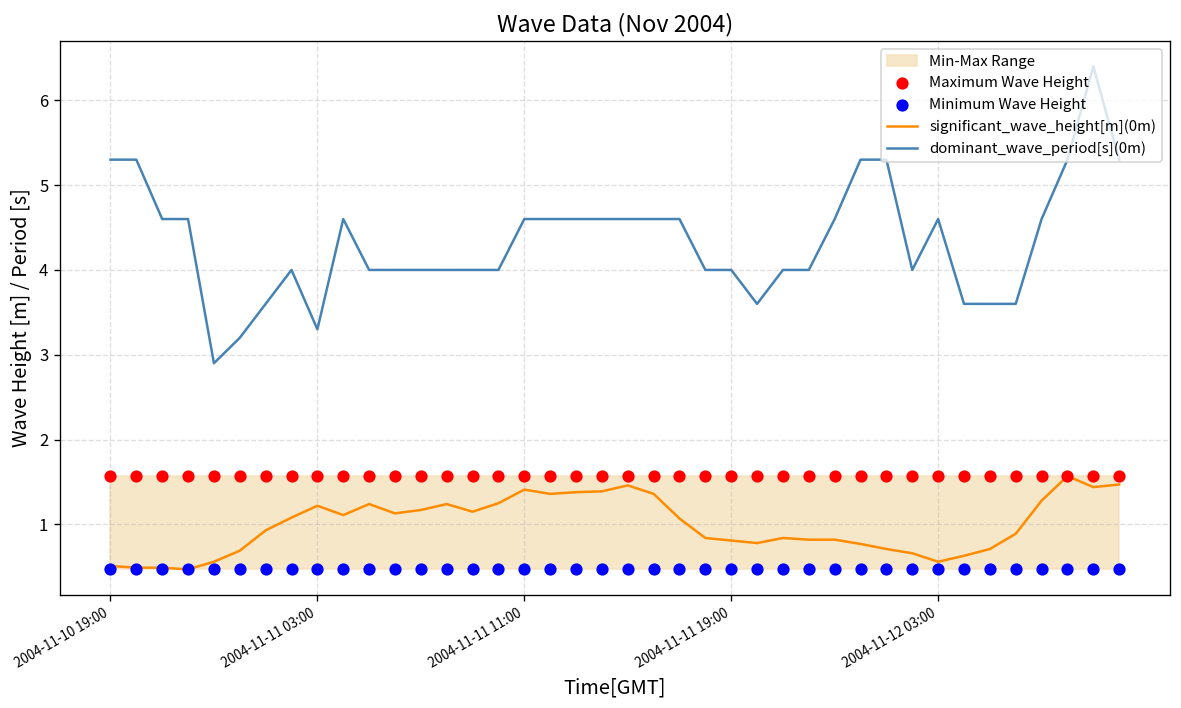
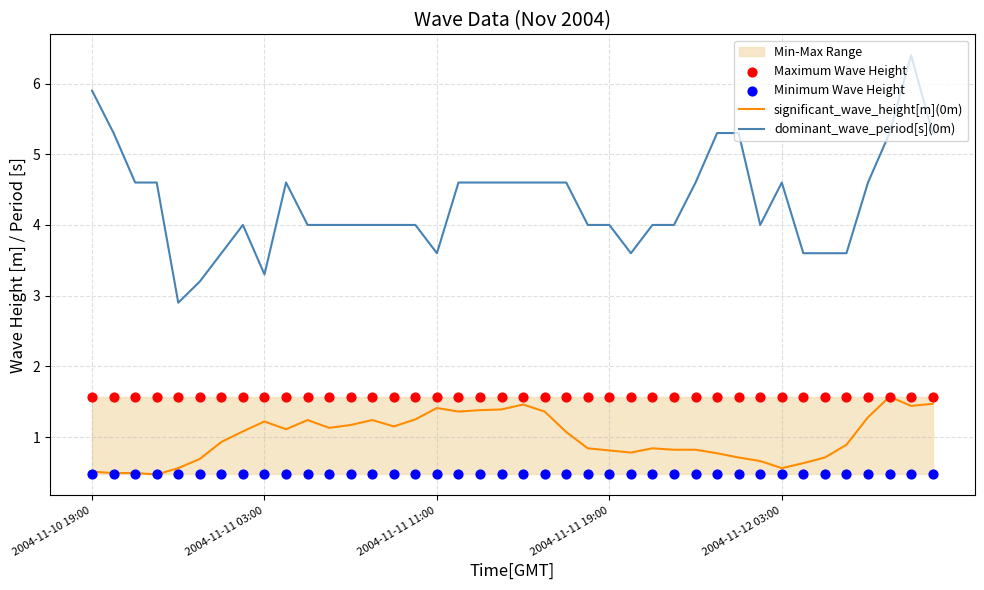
  {
    "significant_wave_height[m](0m)": {
      "2004-11-10 19:00": 0.5,
      "2004-11-11 03:00": 1.2,
      "2004-11-11 11:00": 1.4,
      "2004-11-11 19:00": 0.8,
      "2004-11-12 03:00": 0.6
    },
    "Maximum Wave Height": {
      "2004-11-10 19:00": 1.6,
      "2004-11-11 03:00": 1.6,
      "2004-11-11 11:00": 1.6,
      "2004-11-11 19:00": 1.6,
      "2004-11-12 03:00": 1.6
    },
    "dominant_wave_period[s](0m)": {
-     "2004-11-10 19:00": 5.3,
+     "2004-11-10 19:00": 5.9,
      "2004-11-11 03:00": 3.3,
-     "2004-11-11 11:00": 4.6,
+     "2004-11-11 11:00": 3.6,
      "2004-11-11 19:00": 4.0,
      "2004-11-12 03:00": 4.6
    }
  }
